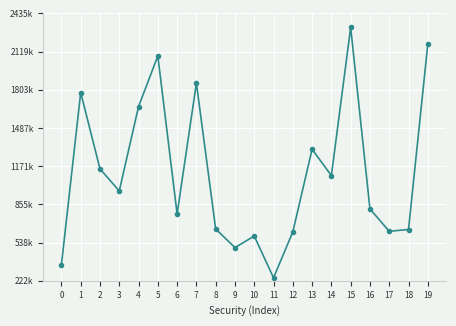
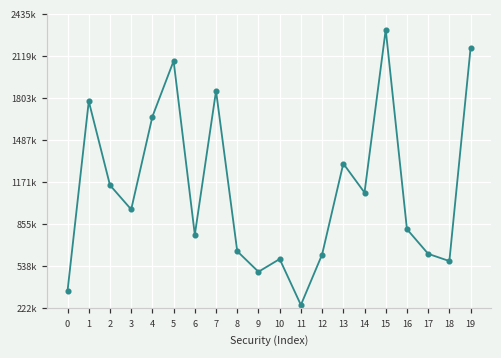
  {
    "0": 350000,
    "1": 1780000,
    "2": 1150000,
    "3": 970000,
    "4": 1660000,
    "5": 2080000,
    "6": 780000,
    "7": 1860000,
    "8": 650000,
    "9": 500000,
    "10": 590000,
    "11": 250000,
    "12": 630000,
    "13": 1310000,
    "14": 1090000,
    "15": 2320000,
    "16": 820000,
    "17": 630000,
-   "18": 650000,
+   "18": 580000,
    "19": 2180000
  }
